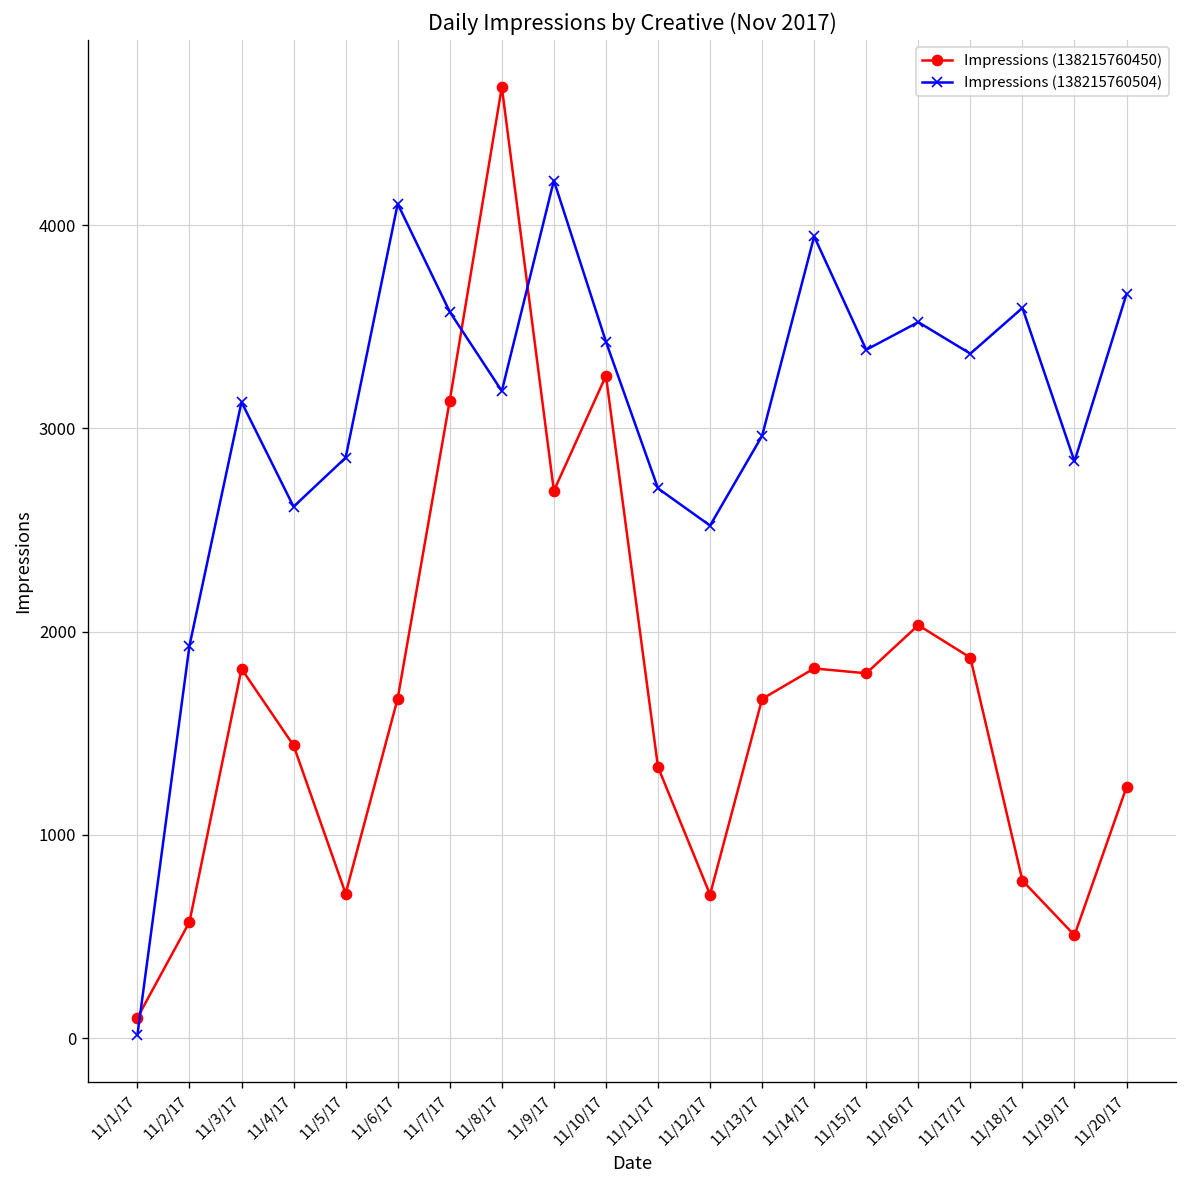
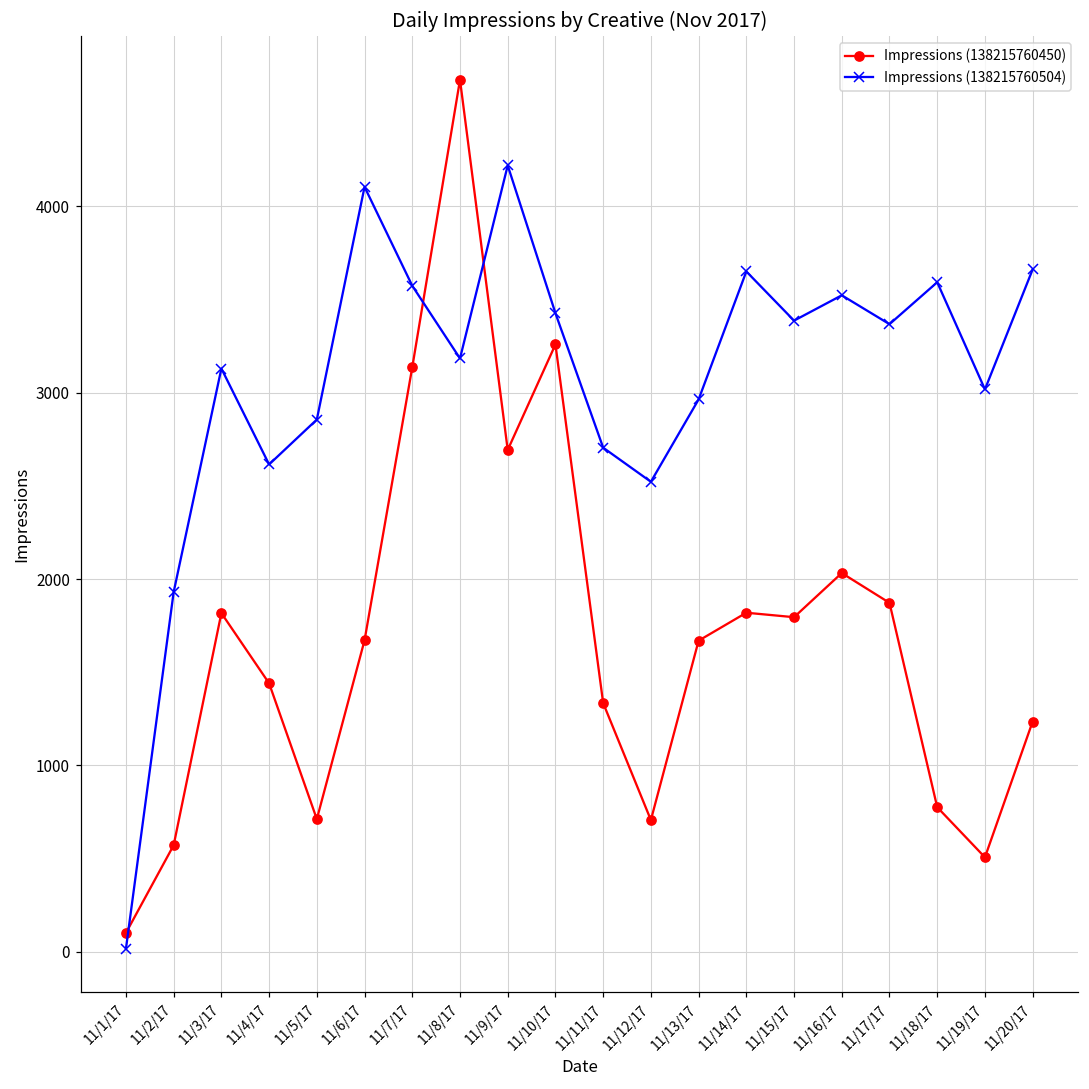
  {
    "Impressions (138215760450)": {
      "11/1/17": 100,
      "11/2/17": 570,
      "11/3/17": 1820,
      "11/4/17": 1440,
      "11/5/17": 710,
      "11/6/17": 1670,
      "11/7/17": 3140,
      "11/8/17": 4680,
      "11/9/17": 2690,
      "11/10/17": 3260,
      "11/11/17": 1330,
      "11/12/17": 710,
      "11/13/17": 1670,
      "11/14/17": 1820,
      "11/15/17": 1800,
      "11/16/17": 2030,
      "11/17/17": 1870,
      "11/18/17": 780,
      "11/19/17": 510,
      "11/20/17": 1240
    },
    "Impressions (138215760504)": {
      "11/1/17": 20,
      "11/2/17": 1930,
      "11/3/17": 3130,
      "11/4/17": 2620,
      "11/5/17": 2860,
      "11/6/17": 4110,
      "11/7/17": 3570,
      "11/8/17": 3180,
      "11/9/17": 4220,
      "11/10/17": 3430,
      "11/11/17": 2710,
      "11/12/17": 2520,
      "11/13/17": 2960,
-     "11/14/17": 3950,
+     "11/14/17": 3650,
      "11/15/17": 3390,
      "11/16/17": 3520,
      "11/17/17": 3370,
      "11/18/17": 3590,
-     "11/19/17": 2840,
+     "11/19/17": 3020,
      "11/20/17": 3660
    }
  }
